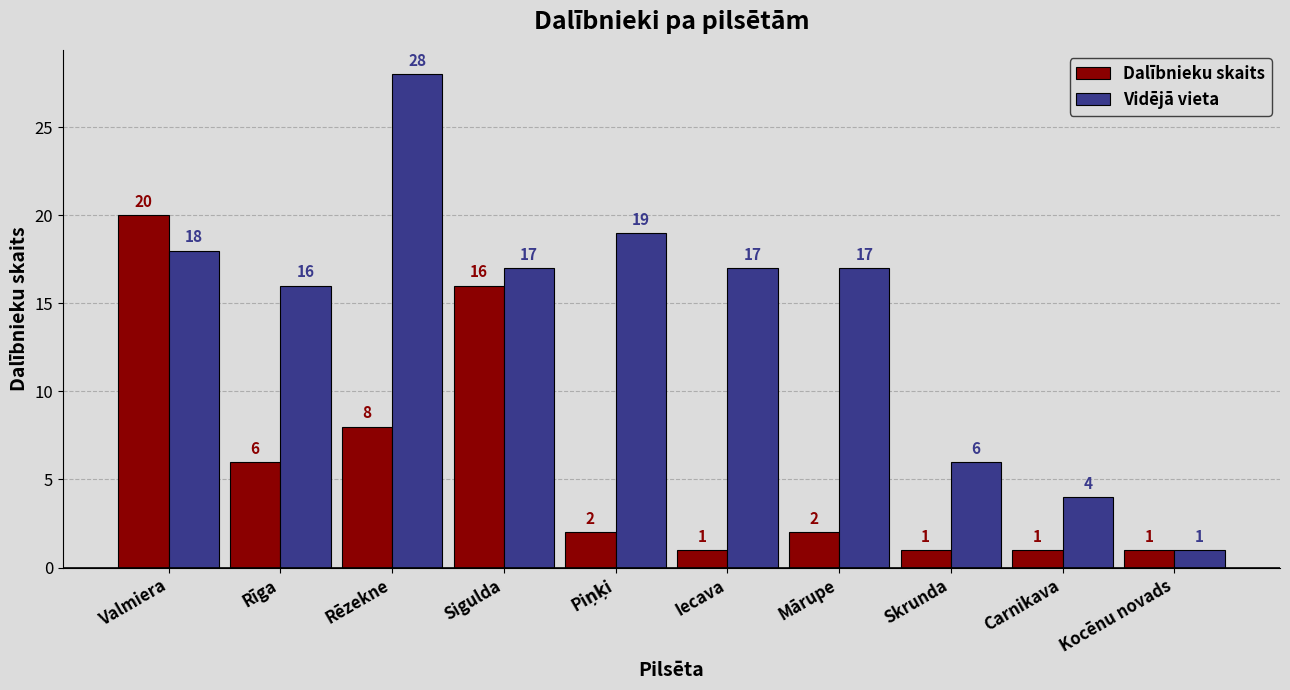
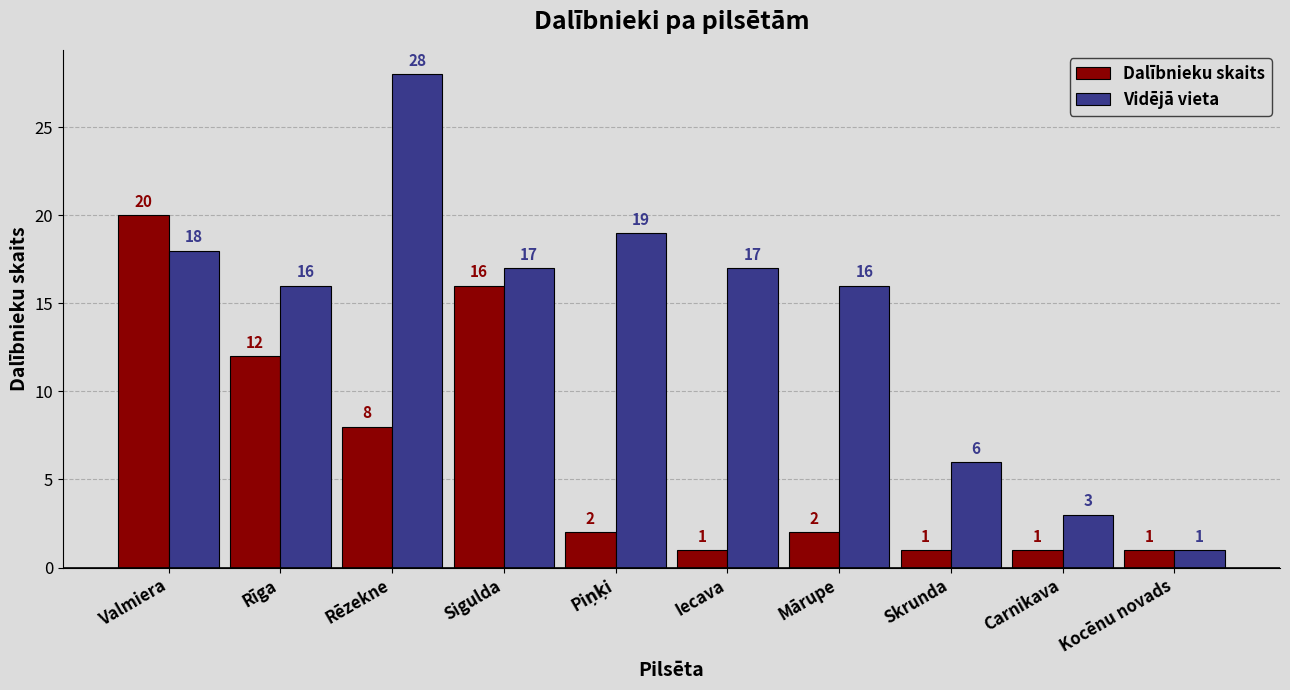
  {
    "Dalībnieku skaits": {
      "Valmiera": 20,
-     "Rīga": 6,
+     "Rīga": 12,
      "Rēzekne": 8,
      "Sigulda": 16,
      "Piņķi": 2,
      "Iecava": 1,
      "Mārupe": 2,
      "Skrunda": 1,
      "Carnikava": 1,
      "Kocēnu novads": 1
    },
    "Vidējā vieta": {
      "Valmiera": 18,
      "Rīga": 16,
      "Rēzekne": 28,
      "Sigulda": 17,
      "Piņķi": 19,
      "Iecava": 17,
-     "Mārupe": 17,
+     "Mārupe": 16,
      "Skrunda": 6,
-     "Carnikava": 4,
+     "Carnikava": 3,
      "Kocēnu novads": 1
    }
  }
